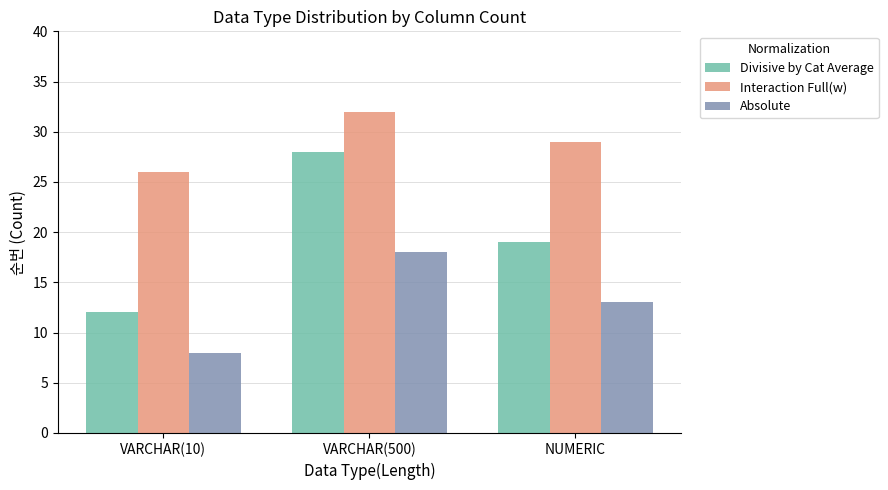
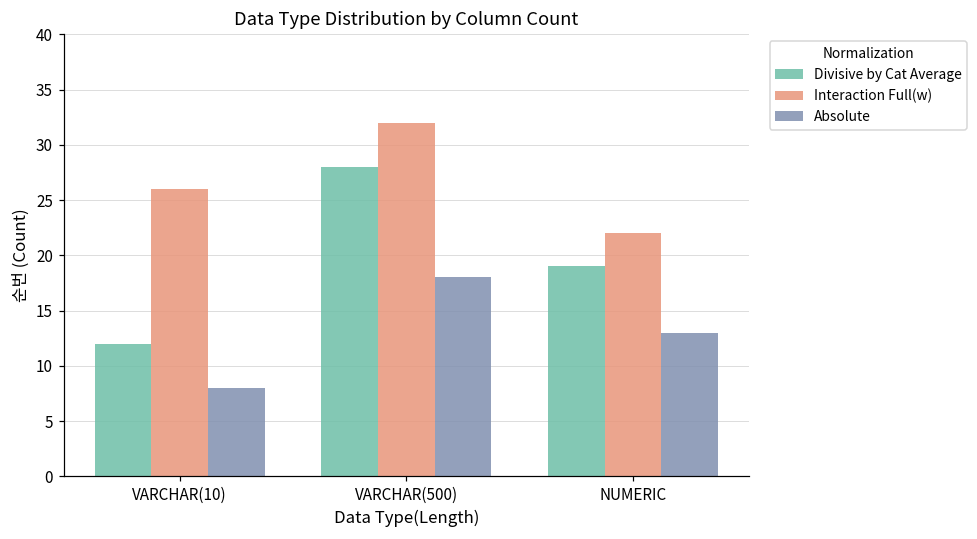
  {
    "Interaction Full(w)": {
      "VARCHAR(10)": 26,
      "VARCHAR(500)": 32,
-     "NUMERIC": 29
+     "NUMERIC": 22
    }
  }
